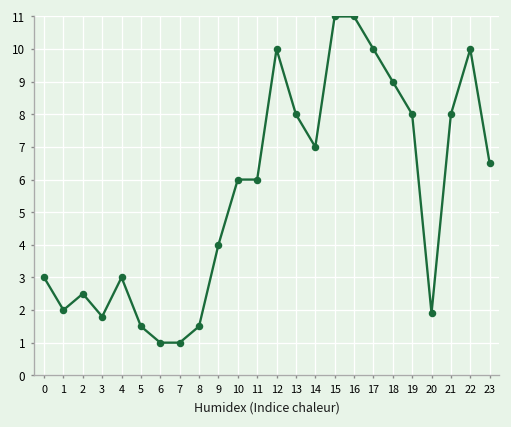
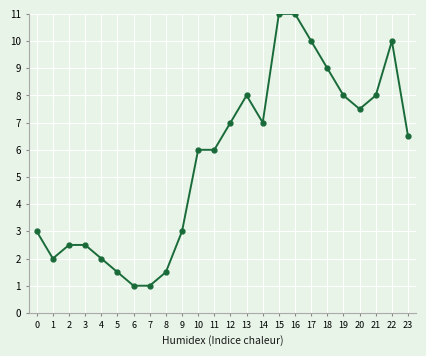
  {
    "0": 3.0,
    "1": 2.0,
    "2": 2.5,
-   "3": 1.8,
-   "4": 3,
+   "3": 2.5,
+   "4": 2,
    "5": 1.5,
    "6": 1.0,
    "7": 1.0,
    "8": 1.5,
-   "9": 4,
+   "9": 3,
    "10": 6.0,
    "11": 6.0,
-   "12": 10,
+   "12": 7,
    "13": 8.0,
    "14": 7.0,
    "15": 11.0,
    "16": 11.0,
    "17": 10.0,
    "18": 9.0,
    "19": 8.0,
-   "20": 1.9,
+   "20": 7.5,
    "21": 8.0,
    "22": 10.0,
    "23": 6.5
  }
